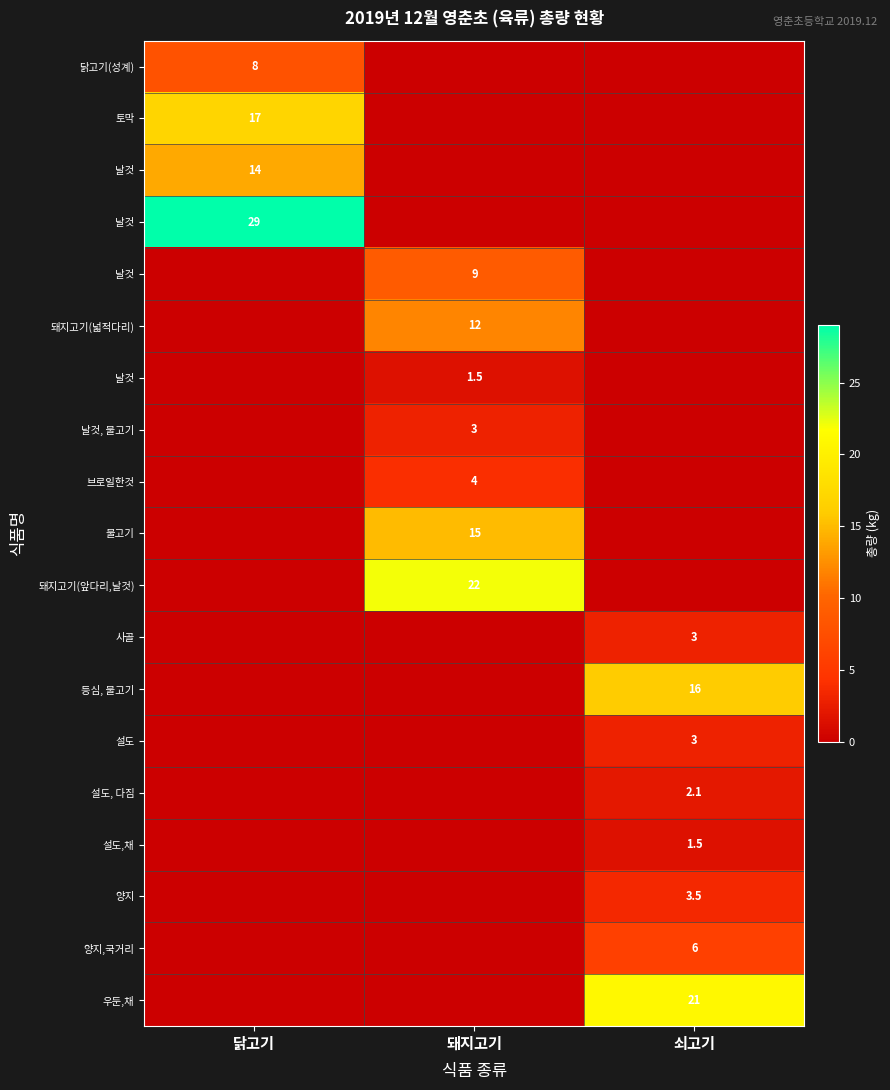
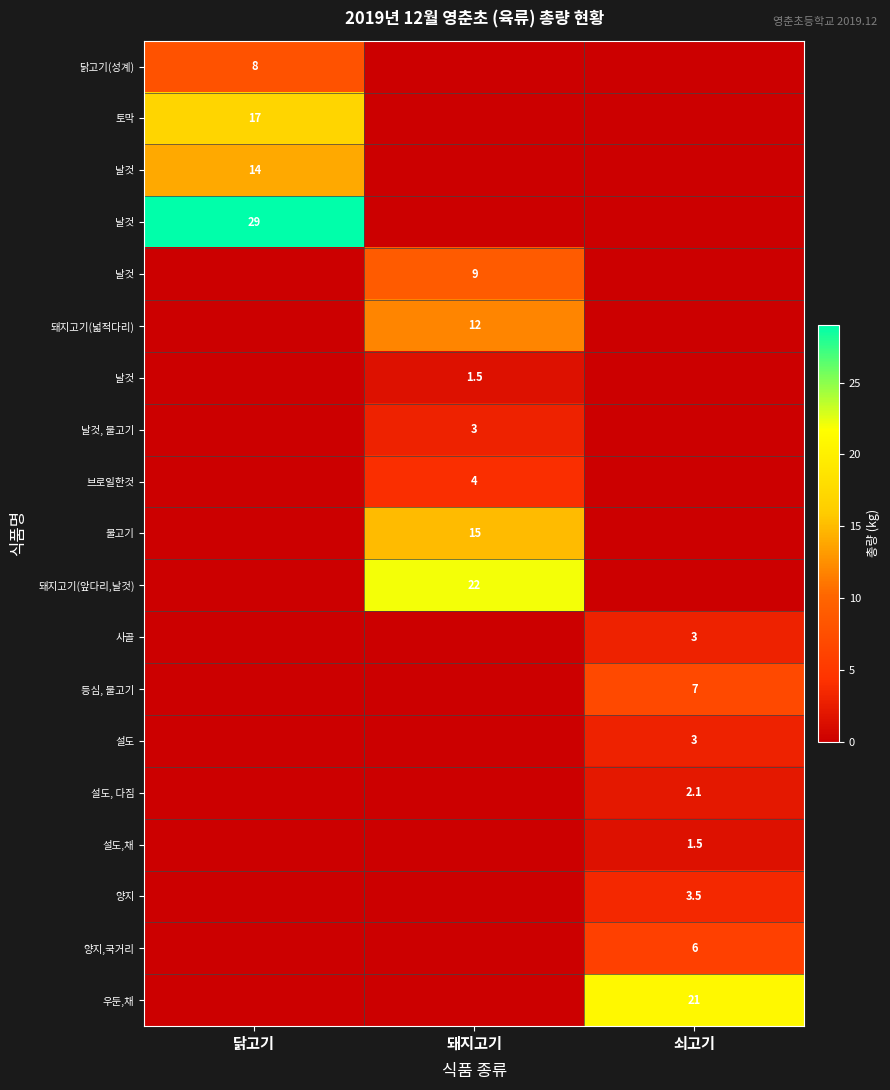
  {
    "닭고기(성계)": {
      "닭고기": 8
    },
    "토막": {
      "닭고기": 17
    },
    "돼지고기(넓적다리)": {
      "돼지고기": 12
    },
    "날것, 불고기": {
      "돼지고기": 3
    },
    "브로일한것": {
      "돼지고기": 4
    },
    "불고기": {
      "돼지고기": 15
    },
    "돼지고기(앞다리,날것)": {
      "돼지고기": 22
    },
    "사골": {
      "쇠고기": 3
    },
    "등심, 불고기": {
-     "쇠고기": 16
+     "쇠고기": 7
    },
    "설도": {
      "쇠고기": 3
    },
    "설도, 다짐": {
      "쇠고기": 2.1
    },
    "설도,채": {
      "쇠고기": 1.5
    },
    "양지": {
      "쇠고기": 3.5
    },
    "양지,국거리": {
      "쇠고기": 6
    },
    "우둔,채": {
      "쇠고기": 21
    }
  }
